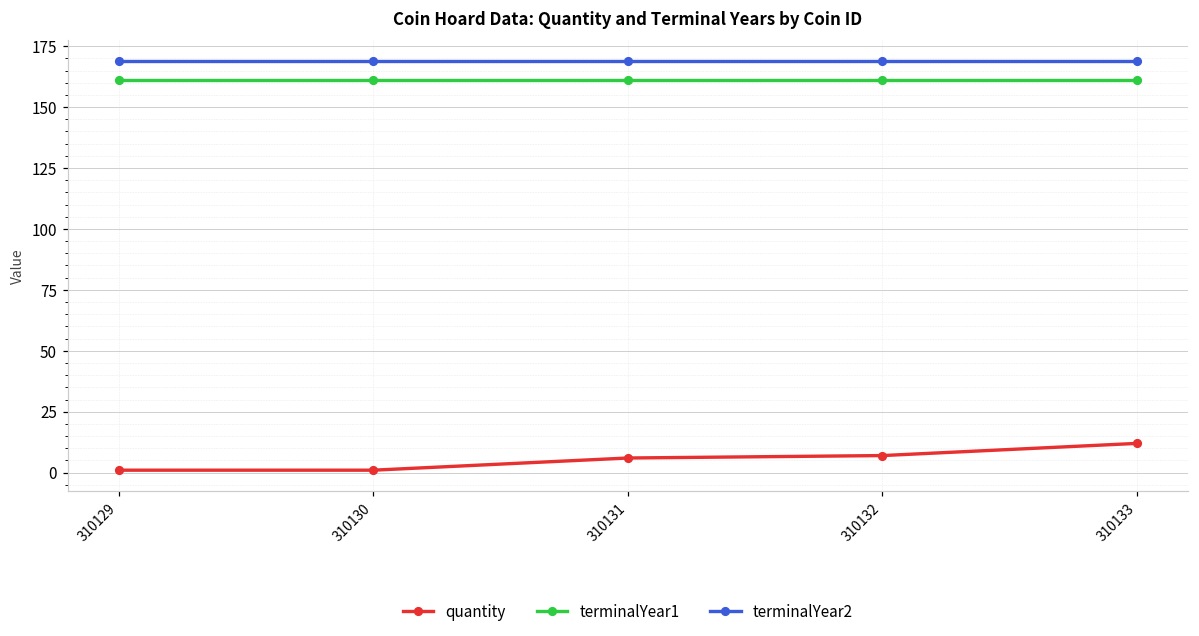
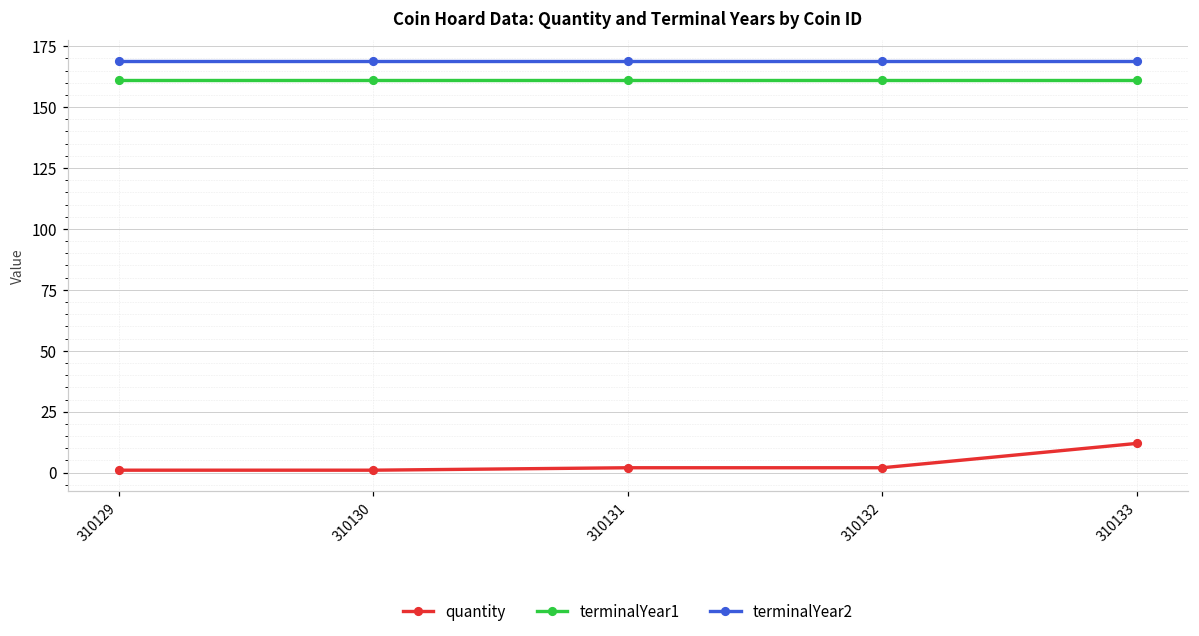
  {
    "quantity": {
      "310129": 1,
      "310130": 1,
-     "310131": 6,
-     "310132": 7,
+     "310131": 2,
+     "310132": 2,
      "310133": 12
    },
    "terminalYear1": {
      "310129": 161,
      "310130": 161,
      "310131": 161,
      "310132": 161,
      "310133": 161
    },
    "terminalYear2": {
      "310129": 169,
      "310130": 169,
      "310131": 169,
      "310132": 169,
      "310133": 169
    }
  }
